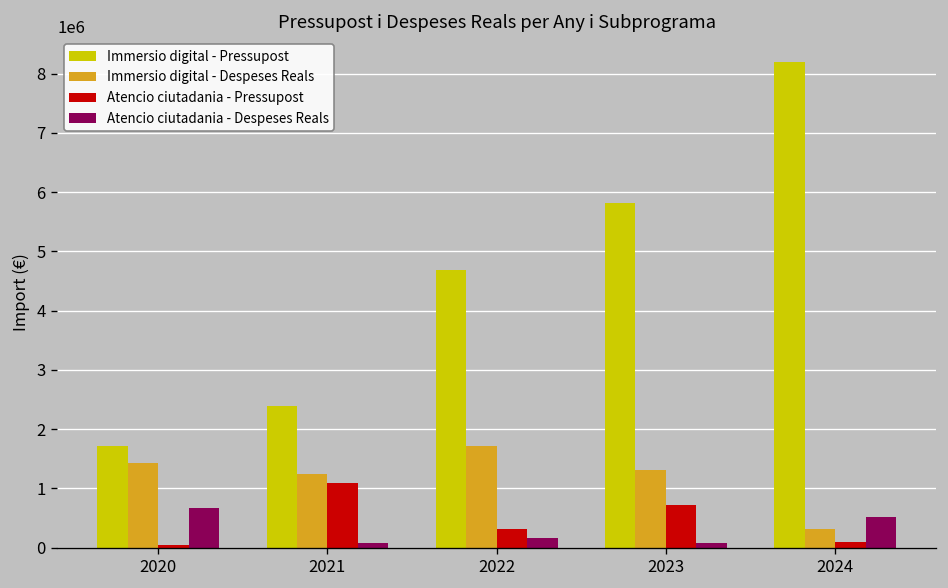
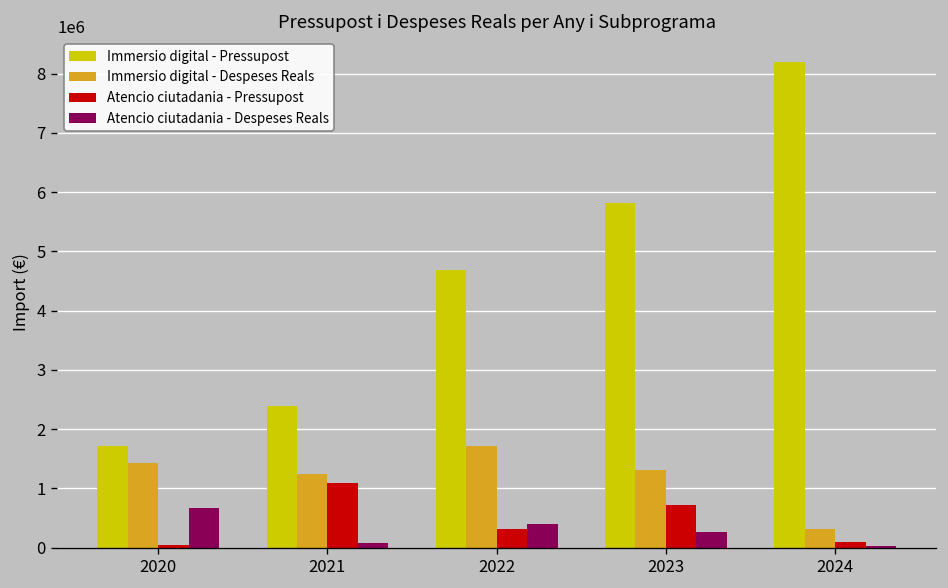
  {
    "Atencio ciutadania - Pressupost": {
      "2021": 1100000,
      "2022": 300000,
      "2023": 700000,
      "2024": 100000
    },
    "Atencio ciutadania - Despeses Reals": {
      "2020": 700000,
      "2021": 100000,
-     "2022": 200000,
-     "2023": 100000,
-     "2024": 500000
+     "2022": 400000,
+     "2023": 300000,
+     "2024": 0
    }
  }
